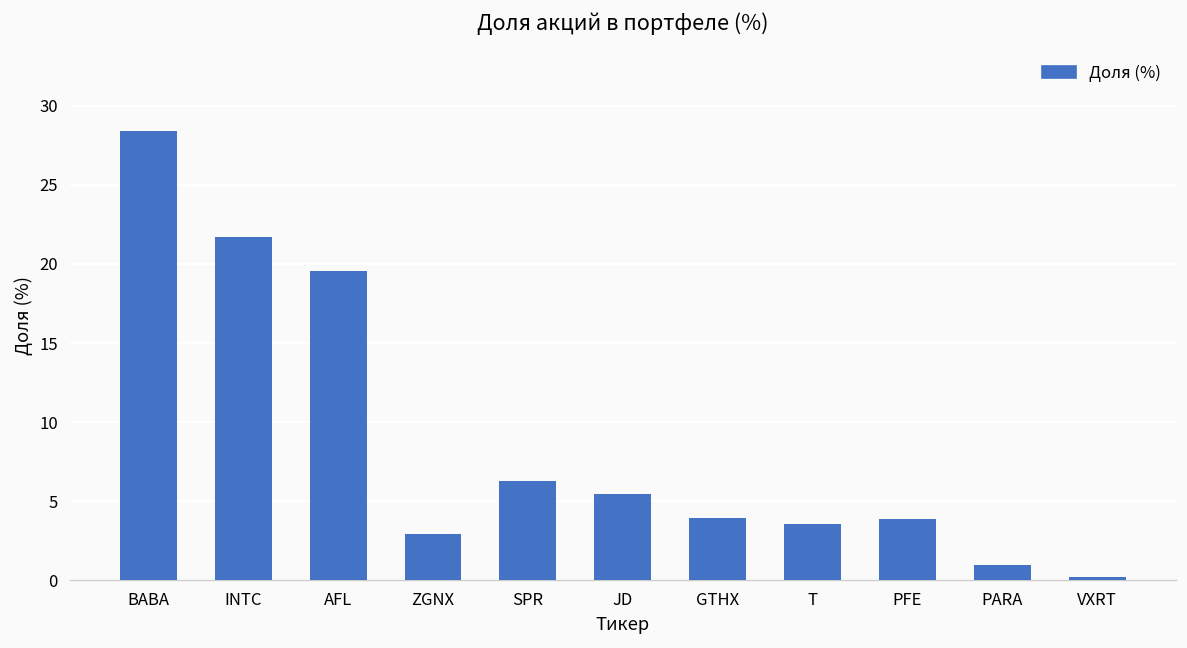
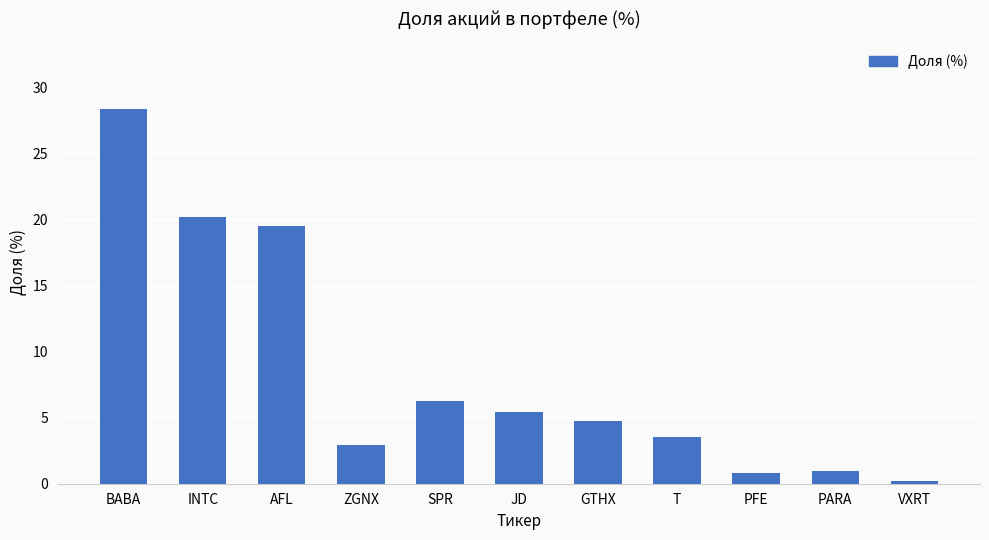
  {
    "BABA": 28.4,
-   "INTC": 21.7,
+   "INTC": 20.2,
    "AFL": 19.6,
    "ZGNX": 3.0,
    "SPR": 6.3,
    "JD": 5.5,
-   "GTHX": 4.0,
+   "GTHX": 4.8,
    "T": 3.6,
-   "PFE": 3.9,
+   "PFE": 0.8,
    "PARA": 1.0,
    "VXRT": 0.2
  }
